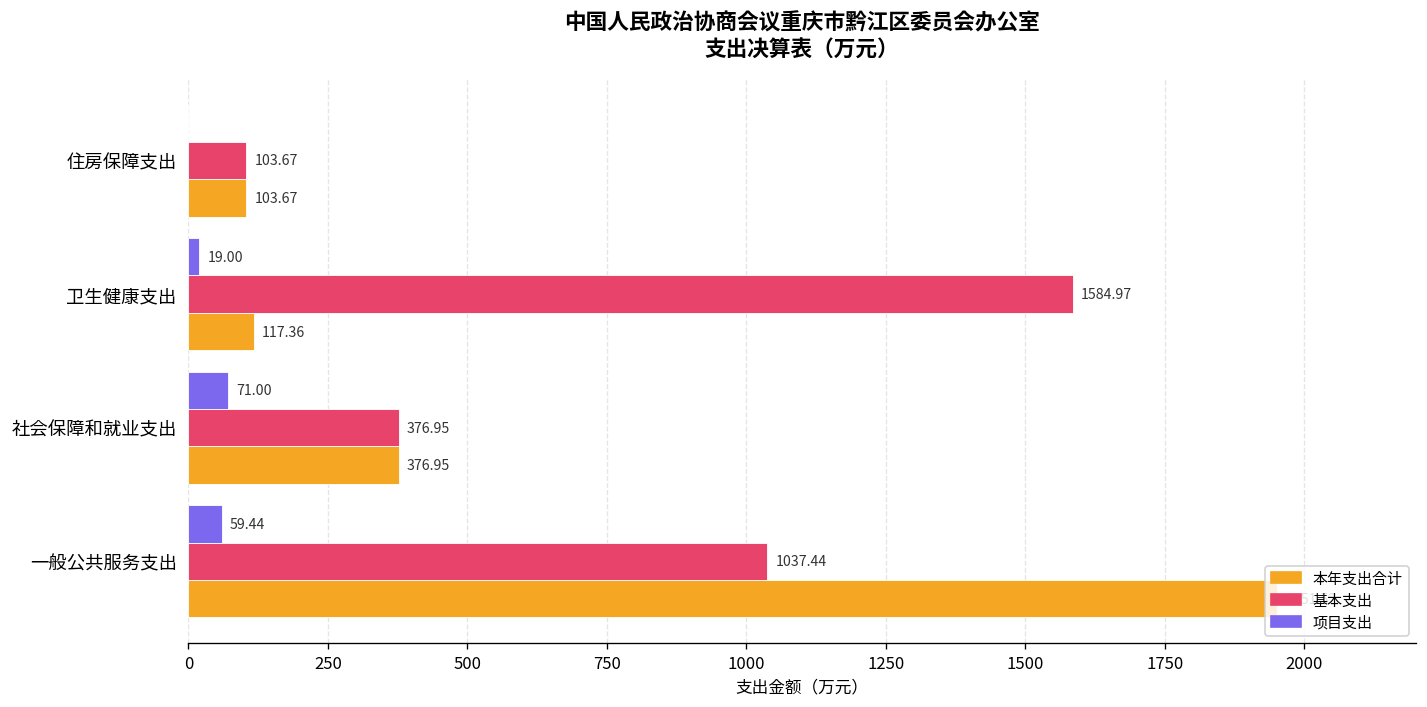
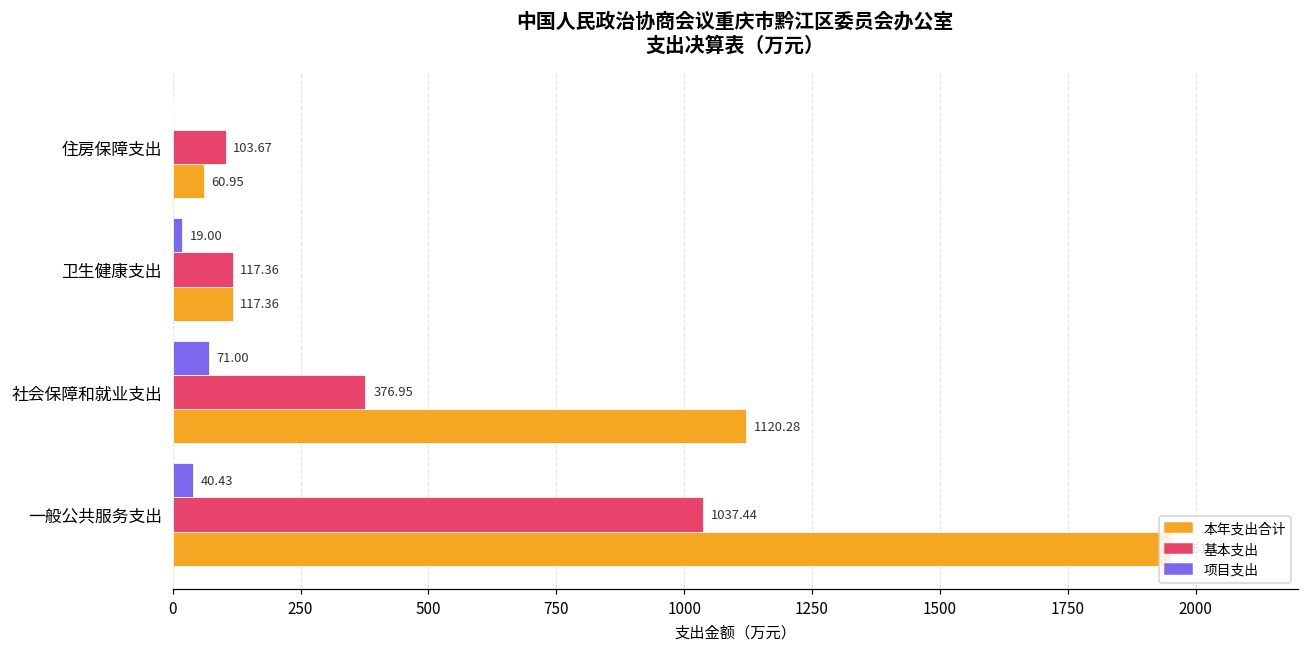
  {
    "本年支出合计": {
-     "住房保障支出": 103.67,
+     "住房保障支出": 60.95,
      "卫生健康支出": 117.36,
-     "社会保障和就业支出": 376.95
+     "社会保障和就业支出": 1120.28
    },
    "基本支出": {
      "住房保障支出": 103.67,
-     "卫生健康支出": 1584.97,
+     "卫生健康支出": 117.36,
      "社会保障和就业支出": 376.95,
      "一般公共服务支出": 1037.44
    },
    "项目支出": {
      "卫生健康支出": 19.00,
      "社会保障和就业支出": 71.00,
-     "一般公共服务支出": 59.44
+     "一般公共服务支出": 40.43
    }
  }
